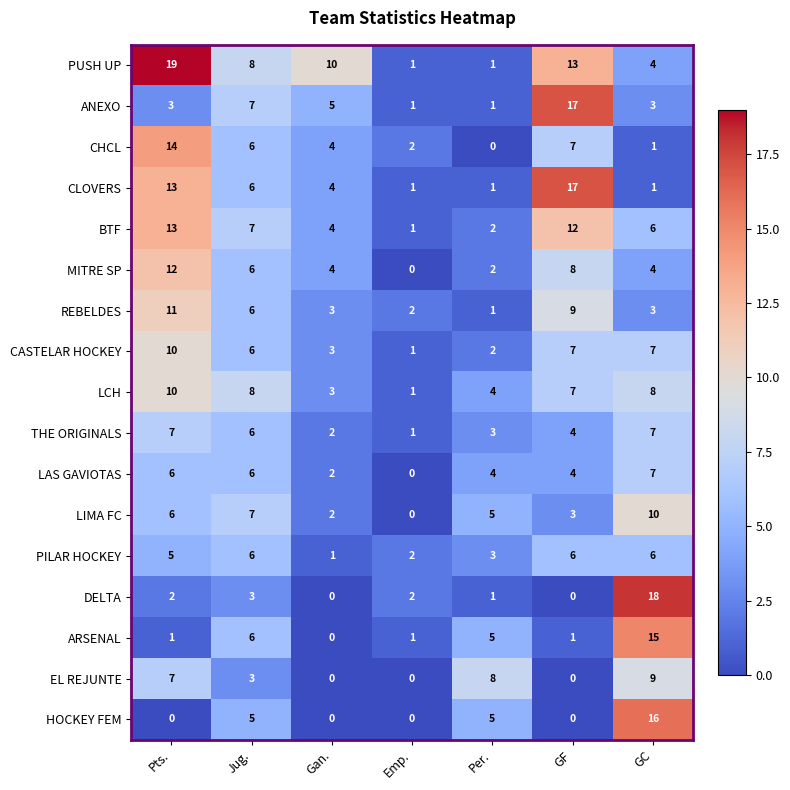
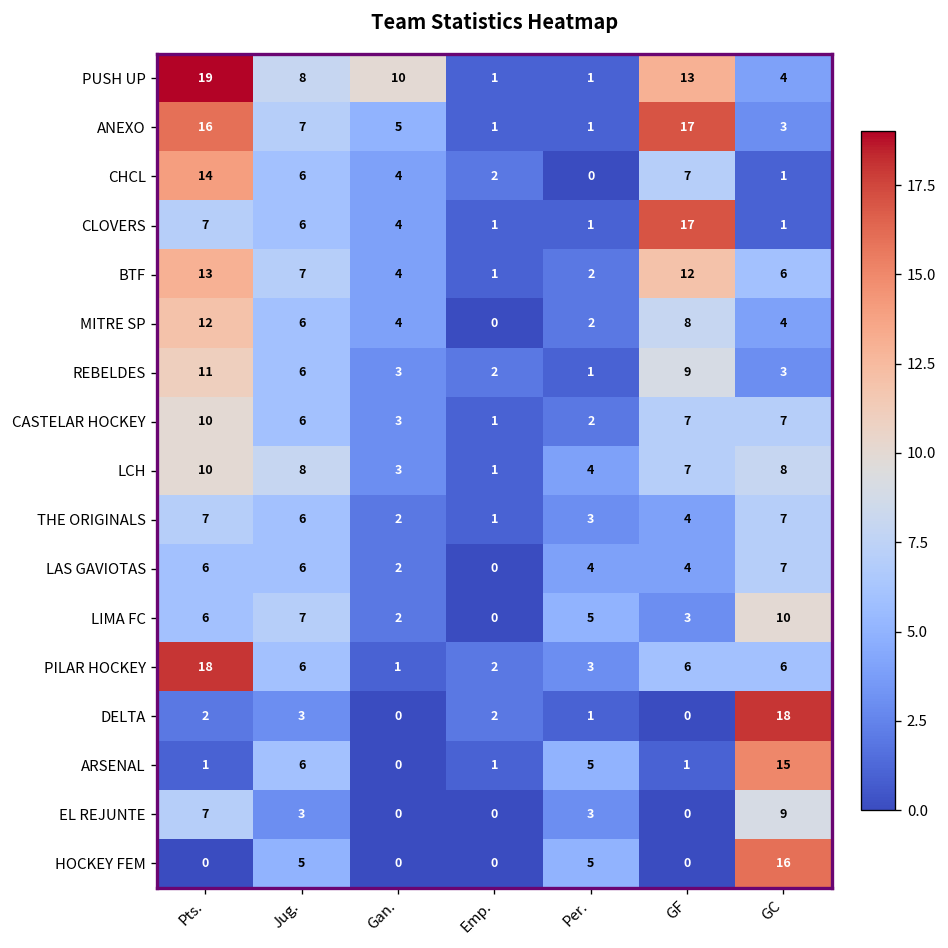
  {
    "PUSH UP": {
      "Pts.": 19,
      "Jug.": 8,
      "Gan.": 10,
      "Emp.": 1,
      "Per.": 1,
      "GF": 13,
      "GC": 4
    },
    "ANEXO": {
-     "Pts.": 3,
+     "Pts.": 16,
      "Jug.": 7,
      "Gan.": 5,
      "Emp.": 1,
      "Per.": 1,
      "GF": 17,
      "GC": 3
    },
    "CHCL": {
      "Pts.": 14,
      "Jug.": 6,
      "Gan.": 4,
      "Emp.": 2,
      "Per.": 0,
      "GF": 7,
      "GC": 1
    },
    "CLOVERS": {
-     "Pts.": 13,
+     "Pts.": 7,
      "Jug.": 6,
      "Gan.": 4,
      "Emp.": 1,
      "Per.": 1,
      "GF": 17,
      "GC": 1
    },
    "BTF": {
      "Pts.": 13,
      "Jug.": 7,
      "Gan.": 4,
      "Emp.": 1,
      "Per.": 2,
      "GF": 12,
      "GC": 6
    },
    "MITRE SP": {
      "Pts.": 12,
      "Jug.": 6,
      "Gan.": 4,
      "Emp.": 0,
      "Per.": 2,
      "GF": 8,
      "GC": 4
    },
    "REBELDES": {
      "Pts.": 11,
      "Jug.": 6,
      "Gan.": 3,
      "Emp.": 2,
      "Per.": 1,
      "GF": 9,
      "GC": 3
    },
    "CASTELAR HOCKEY": {
      "Pts.": 10,
      "Jug.": 6,
      "Gan.": 3,
      "Emp.": 1,
      "Per.": 2,
      "GF": 7,
      "GC": 7
    },
    "LCH": {
      "Pts.": 10,
      "Jug.": 8,
      "Gan.": 3,
      "Emp.": 1,
      "Per.": 4,
      "GF": 7,
      "GC": 8
    },
    "THE ORIGINALS": {
      "Pts.": 7,
      "Jug.": 6,
      "Gan.": 2,
      "Emp.": 1,
      "Per.": 3,
      "GF": 4,
      "GC": 7
    },
    "LAS GAVIOTAS": {
      "Pts.": 6,
      "Jug.": 6,
      "Gan.": 2,
      "Emp.": 0,
      "Per.": 4,
      "GF": 4,
      "GC": 7
    },
    "LIMA FC": {
      "Pts.": 6,
      "Jug.": 7,
      "Gan.": 2,
      "Emp.": 0,
      "Per.": 5,
      "GF": 3,
      "GC": 10
    },
    "PILAR HOCKEY": {
-     "Pts.": 5,
+     "Pts.": 18,
      "Jug.": 6,
      "Gan.": 1,
      "Emp.": 2,
      "Per.": 3,
      "GF": 6,
      "GC": 6
    },
    "DELTA": {
      "Pts.": 2,
      "Jug.": 3,
      "Gan.": 0,
      "Emp.": 2,
      "Per.": 1,
      "GF": 0,
      "GC": 18
    },
    "ARSENAL": {
      "Pts.": 1,
      "Jug.": 6,
      "Gan.": 0,
      "Emp.": 1,
      "Per.": 5,
      "GF": 1,
      "GC": 15
    },
    "EL REJUNTE": {
      "Pts.": 7,
      "Jug.": 3,
      "Gan.": 0,
      "Emp.": 0,
-     "Per.": 8,
+     "Per.": 3,
      "GF": 0,
      "GC": 9
    },
    "HOCKEY FEM": {
      "Pts.": 0,
      "Jug.": 5,
      "Gan.": 0,
      "Emp.": 0,
      "Per.": 5,
      "GF": 0,
      "GC": 16
    }
  }
